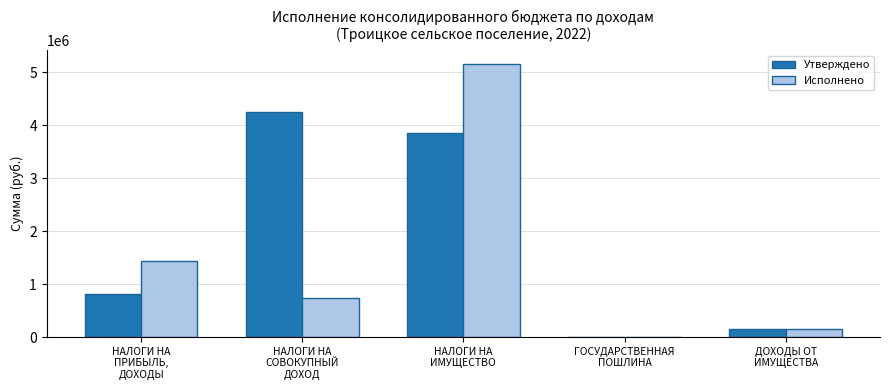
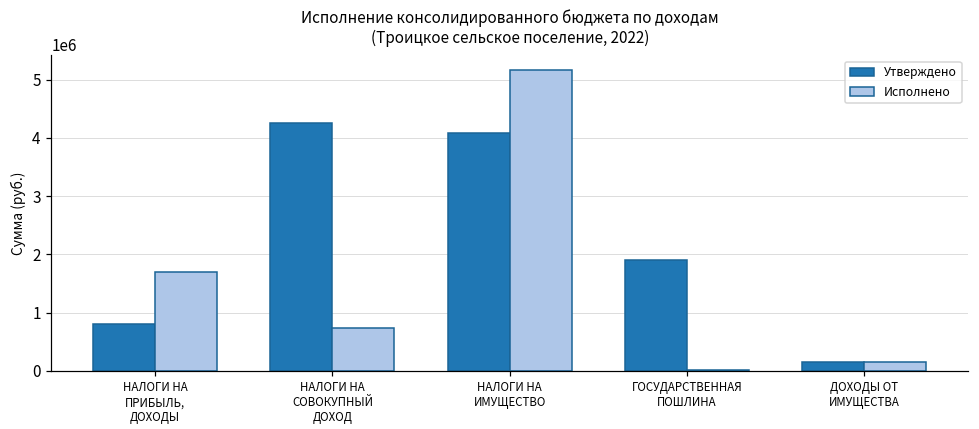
  {
    "Утверждено": {
      "НАЛОГИ НА ПРИБЫЛЬ, ДОХОДЫ": 800000,
      "НАЛОГИ НА СОВОКУПНЫЙ ДОХОД": 4300000,
-     "НАЛОГИ НА ИМУЩЕСТВО": 3900000,
-     "ГОСУДАРСТВЕННАЯ ПОШЛИНА": 0,
+     "НАЛОГИ НА ИМУЩЕСТВО": 4100000,
+     "ГОСУДАРСТВЕННАЯ ПОШЛИНА": 1900000,
      "ДОХОДЫ ОТ ИМУЩЕСТВА": 100000
    },
    "Исполнено": {
-     "НАЛОГИ НА ПРИБЫЛЬ, ДОХОДЫ": 1400000,
+     "НАЛОГИ НА ПРИБЫЛЬ, ДОХОДЫ": 1700000,
      "НАЛОГИ НА СОВОКУПНЫЙ ДОХОД": 700000,
      "НАЛОГИ НА ИМУЩЕСТВО": 5200000,
      "ДОХОДЫ ОТ ИМУЩЕСТВА": 100000
    }
  }
